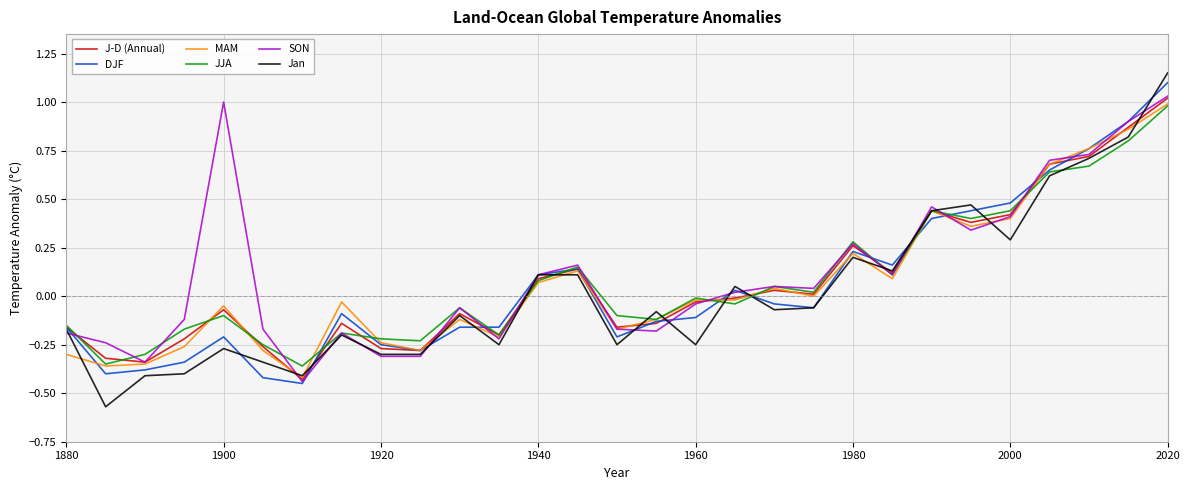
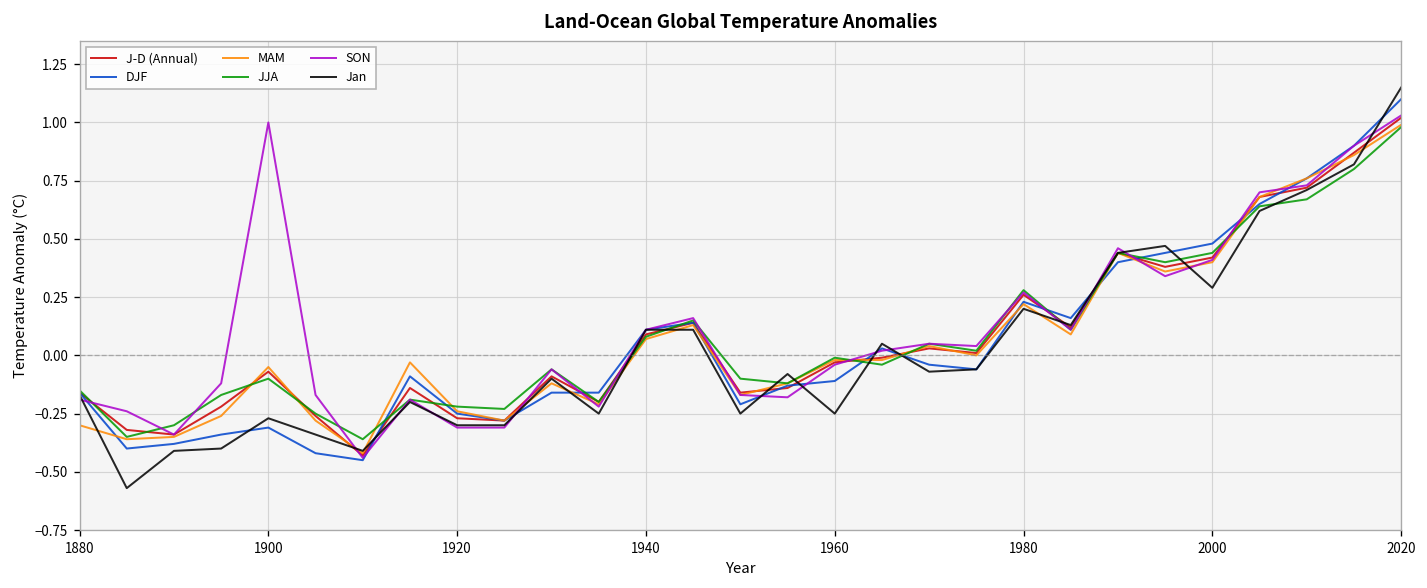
  {
    "J-D (Annual)": {
      "1900": -0.07,
      "1920": -0.27
    },
    "DJF": {
-     "1900": -0.21,
+     "1900": -0.31,
      "1960": -0.11,
      "2000": 0.48,
      "2020": 1.10
    },
    "MAM": {
      "1880": -0.30,
      "1900": -0.05
    },
    "JJA": {
      "1900": -0.10,
      "1920": -0.22,
      "2000": 0.44
    },
    "SON": {
      "1880": -0.19,
      "1900": 1.00
    },
    "Jan": {
      "1900": -0.27,
      "1960": -0.25,
      "1980": 0.20,
      "2000": 0.29,
      "2020": 1.15
    }
  }
